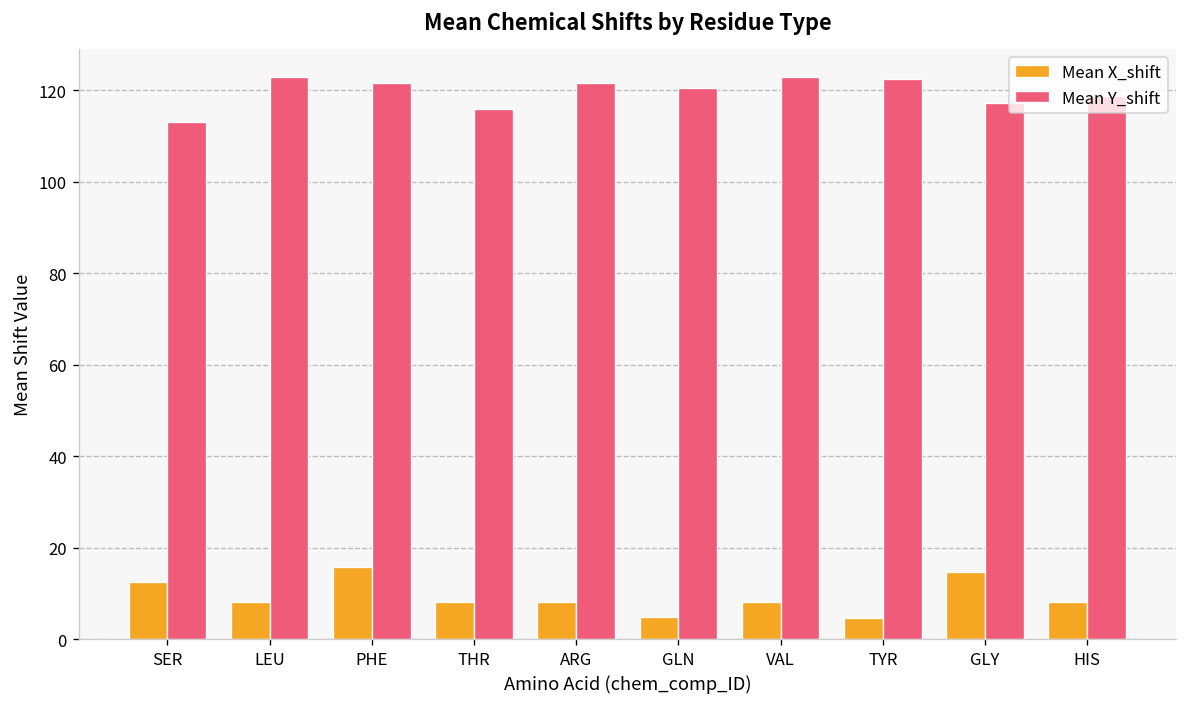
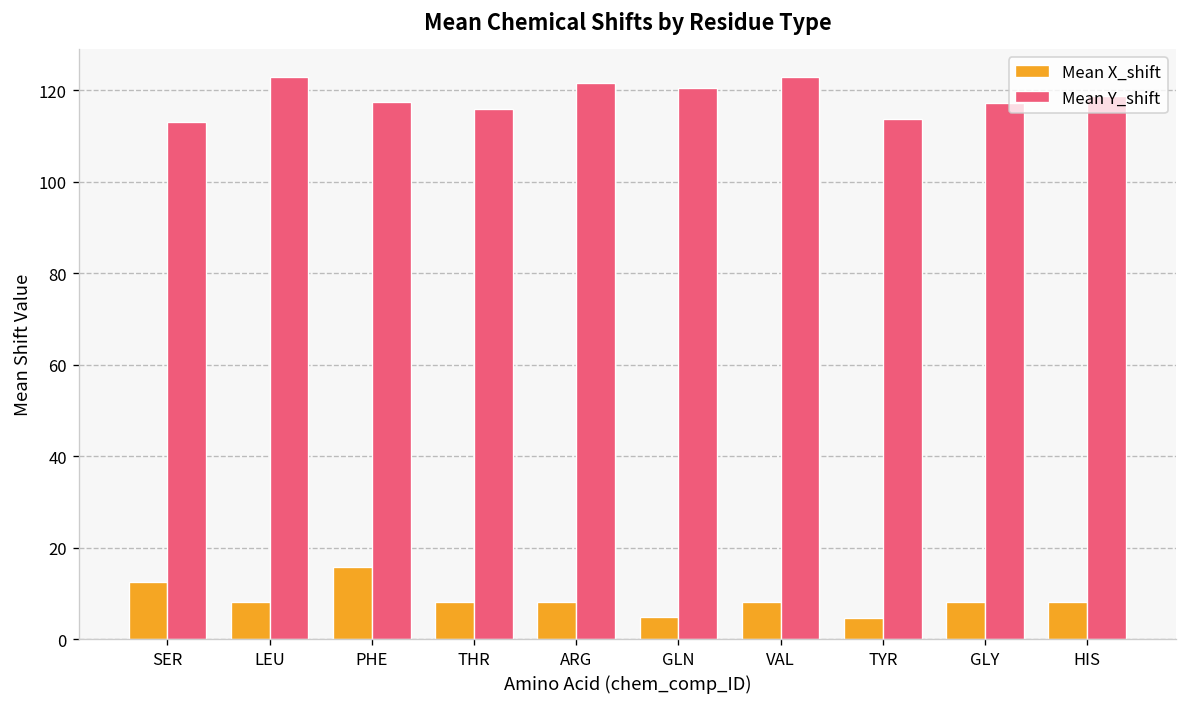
  {
    "Mean X_shift": {
      "SER": 12,
      "LEU": 8,
      "PHE": 16,
      "THR": 8,
      "ARG": 8,
      "GLN": 5,
      "VAL": 8,
      "TYR": 5,
-     "GLY": 15,
+     "GLY": 8,
      "HIS": 8
    },
    "Mean Y_shift": {
      "SER": 113,
      "LEU": 123,
-     "PHE": 121,
+     "PHE": 118,
      "THR": 116,
      "ARG": 122,
      "GLN": 121,
      "VAL": 123,
-     "TYR": 122,
+     "TYR": 114,
      "GLY": 117
    }
  }
